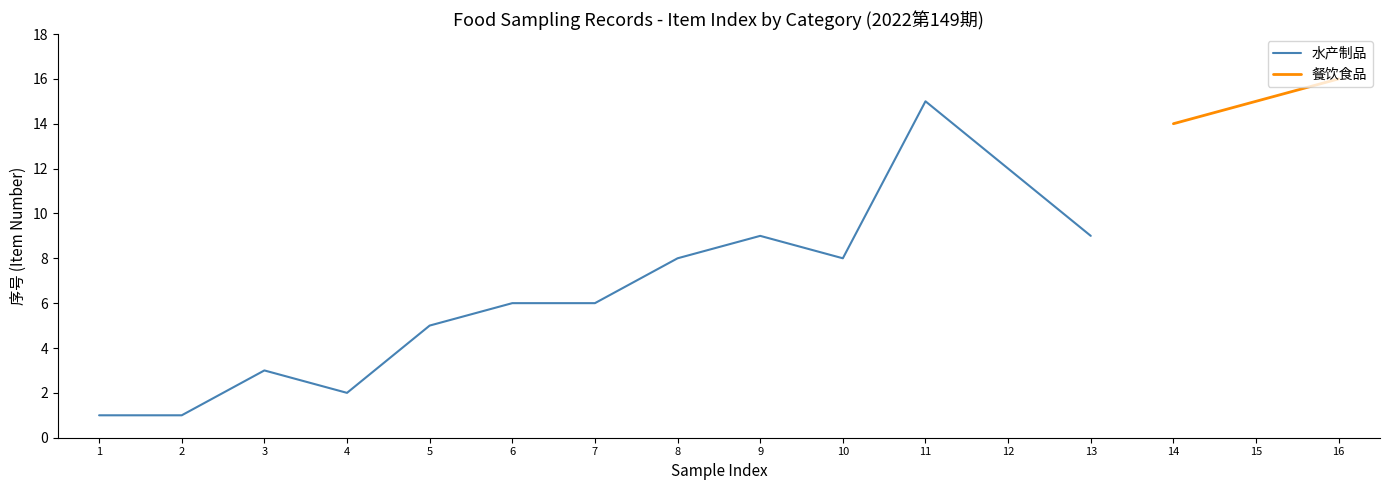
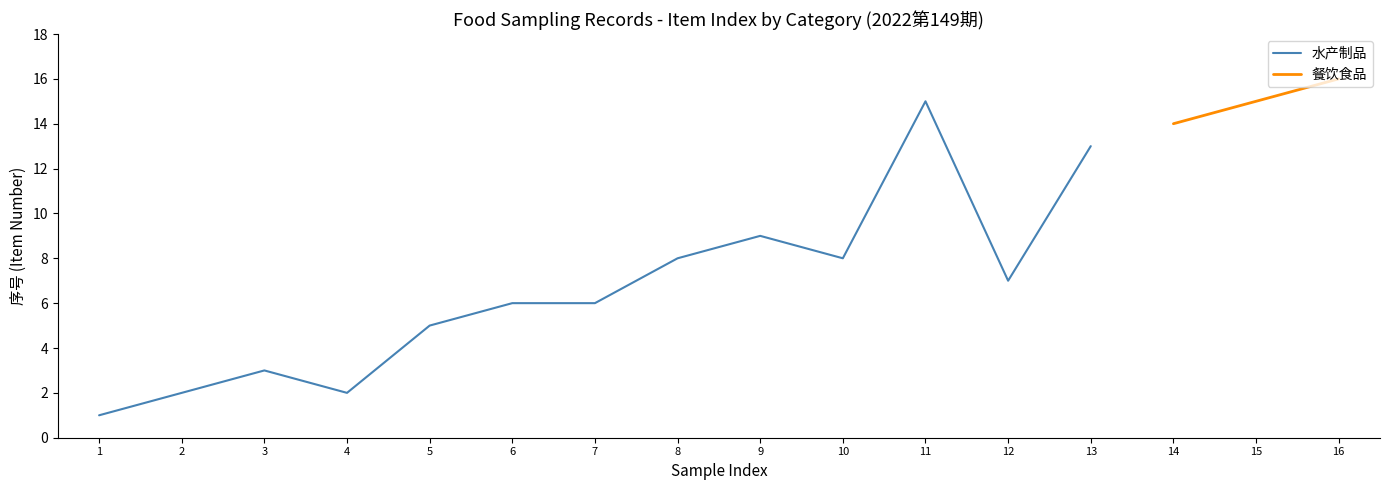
  {
    "水产制品": {
      "1": 1,
-     "2": 1,
+     "2": 2,
      "3": 3,
      "4": 2,
      "5": 5,
      "6": 6,
      "7": 6,
      "8": 8,
      "9": 9,
      "10": 8,
      "11": 15,
-     "12": 12,
-     "13": 9
+     "12": 7,
+     "13": 13
    },
    "餐饮食品": {
      "14": 14,
      "15": 15
    }
  }
